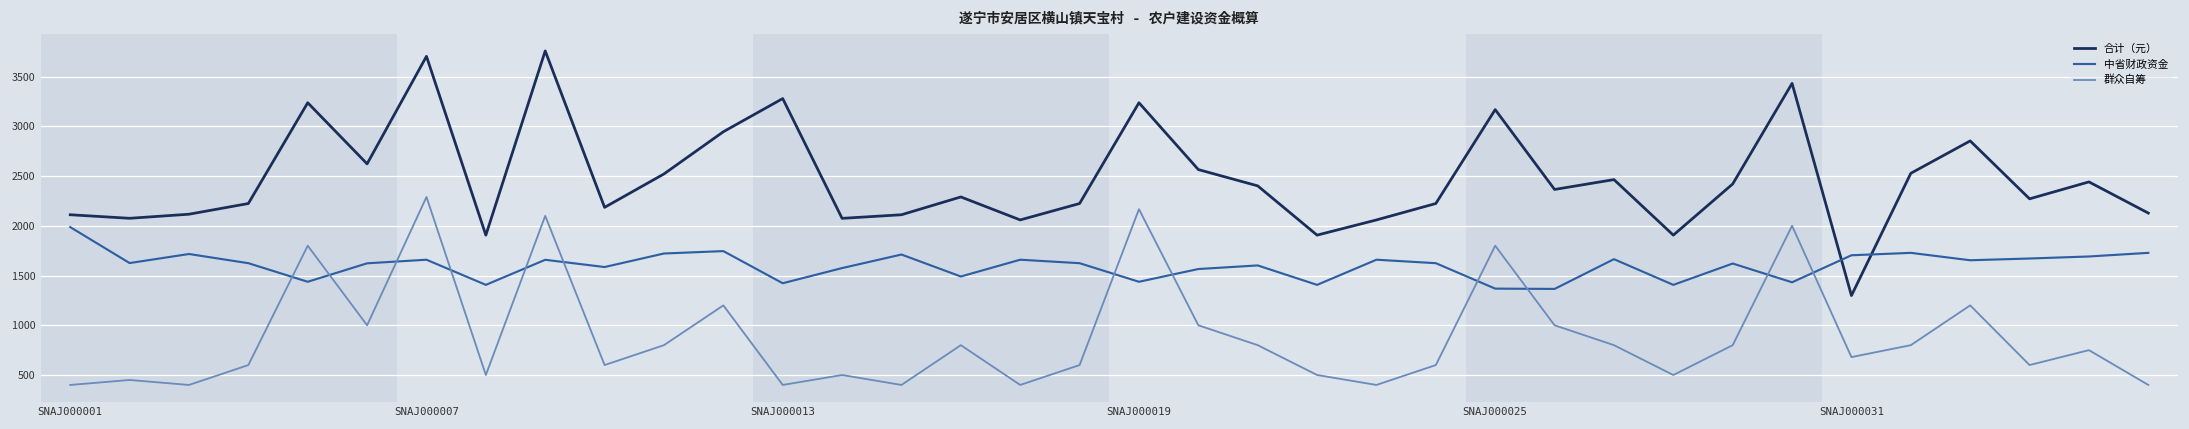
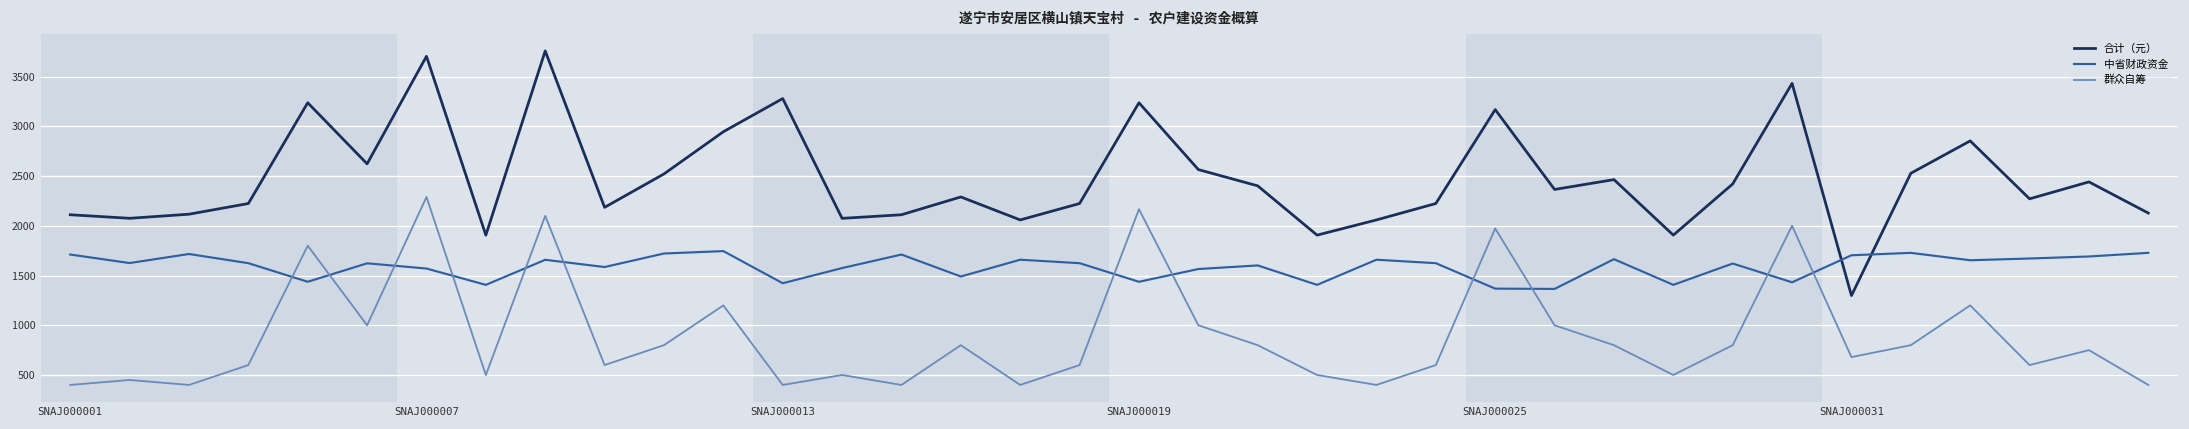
  {
    "合计（元）": {
      "SNAJ000001": 2100,
      "SNAJ000007": 3700,
      "SNAJ000013": 3300,
      "SNAJ000019": 3200,
      "SNAJ000025": 3200,
      "SNAJ000031": 1300
    },
    "中省财政资金": {
-     "SNAJ000001": 2000,
-     "SNAJ000007": 1700,
+     "SNAJ000001": 1700,
+     "SNAJ000007": 1600,
      "SNAJ000013": 1400,
      "SNAJ000019": 1400,
      "SNAJ000025": 1400,
      "SNAJ000031": 1700
    },
    "群众自筹": {
      "SNAJ000001": 400,
      "SNAJ000007": 2300,
      "SNAJ000013": 400,
      "SNAJ000019": 2200,
-     "SNAJ000025": 1800,
+     "SNAJ000025": 2000,
      "SNAJ000031": 700
    }
  }
